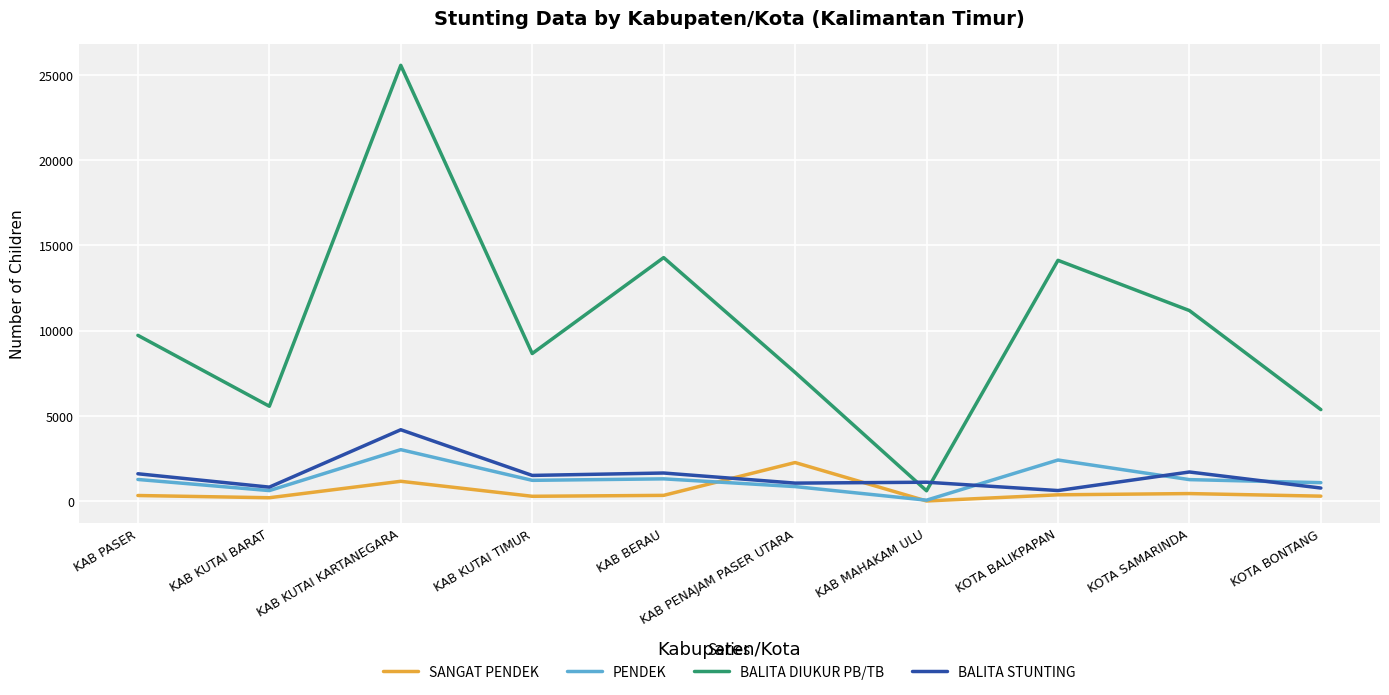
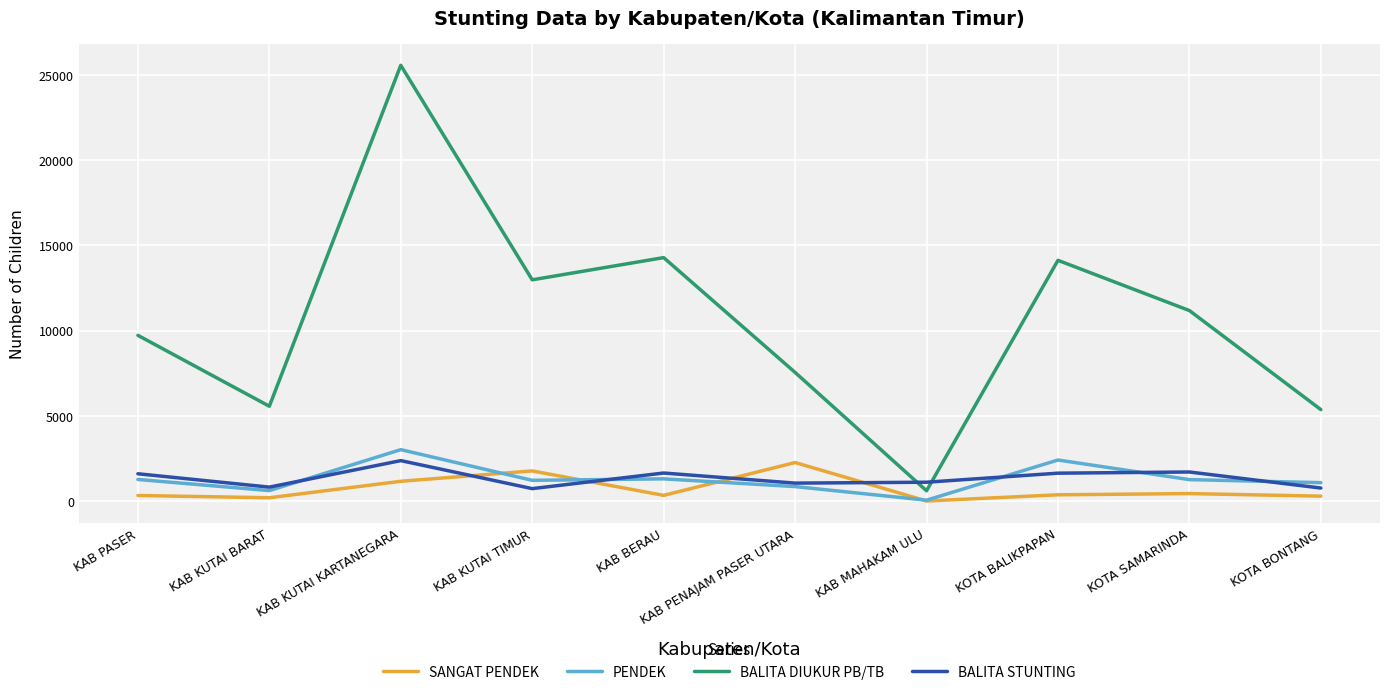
  {
    "SANGAT PENDEK": {
      "KAB PASER": 300,
      "KAB KUTAI BARAT": 200,
      "KAB KUTAI KARTANEGARA": 1200,
-     "KAB KUTAI TIMUR": 300,
+     "KAB KUTAI TIMUR": 1800,
      "KAB BERAU": 300,
      "KAB PENAJAM PASER UTARA": 2300,
      "KOTA BALIKPAPAN": 400,
      "KOTA SAMARINDA": 400,
      "KOTA BONTANG": 300
    },
    "PENDEK": {
      "KAB PASER": 1300,
      "KAB KUTAI BARAT": 600,
      "KAB KUTAI KARTANEGARA": 3000,
      "KAB KUTAI TIMUR": 1200,
      "KAB BERAU": 1300,
      "KAB PENAJAM PASER UTARA": 900,
      "KOTA BALIKPAPAN": 2400,
      "KOTA SAMARINDA": 1300,
      "KOTA BONTANG": 1100
    },
    "BALITA DIUKUR PB/TB": {
      "KAB PASER": 9700,
      "KAB KUTAI BARAT": 5600,
      "KAB KUTAI KARTANEGARA": 25500,
-     "KAB KUTAI TIMUR": 8700,
+     "KAB KUTAI TIMUR": 13000,
      "KAB BERAU": 14300,
      "KAB PENAJAM PASER UTARA": 7500,
      "KAB MAHAKAM ULU": 600,
      "KOTA BALIKPAPAN": 14100,
      "KOTA SAMARINDA": 11200,
      "KOTA BONTANG": 5400
    },
    "BALITA STUNTING": {
      "KAB PASER": 1600,
      "KAB KUTAI BARAT": 800,
-     "KAB KUTAI KARTANEGARA": 4200,
-     "KAB KUTAI TIMUR": 1500,
+     "KAB KUTAI KARTANEGARA": 2400,
+     "KAB KUTAI TIMUR": 700,
      "KAB BERAU": 1700,
      "KAB PENAJAM PASER UTARA": 1100,
      "KAB MAHAKAM ULU": 1100,
-     "KOTA BALIKPAPAN": 600,
+     "KOTA BALIKPAPAN": 1600,
      "KOTA SAMARINDA": 1700,
      "KOTA BONTANG": 800
    }
  }
